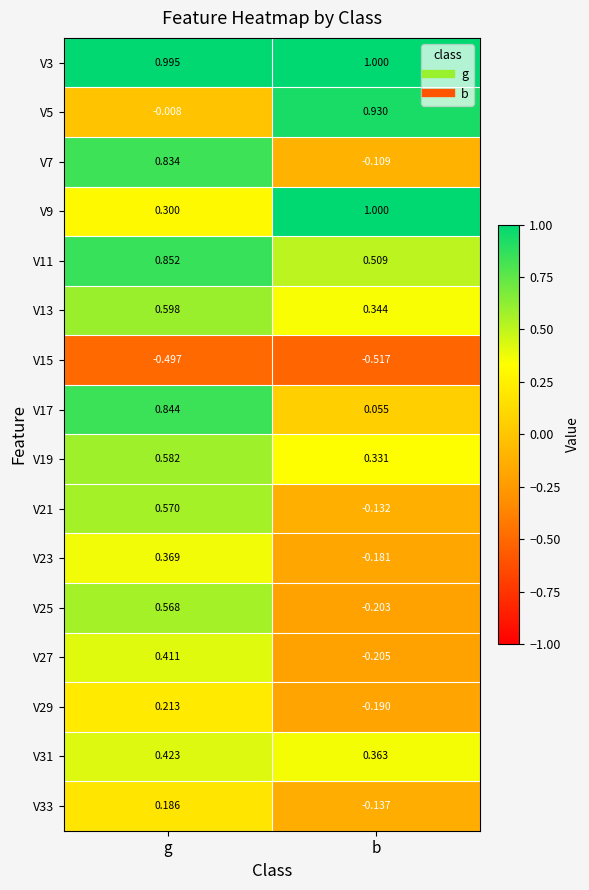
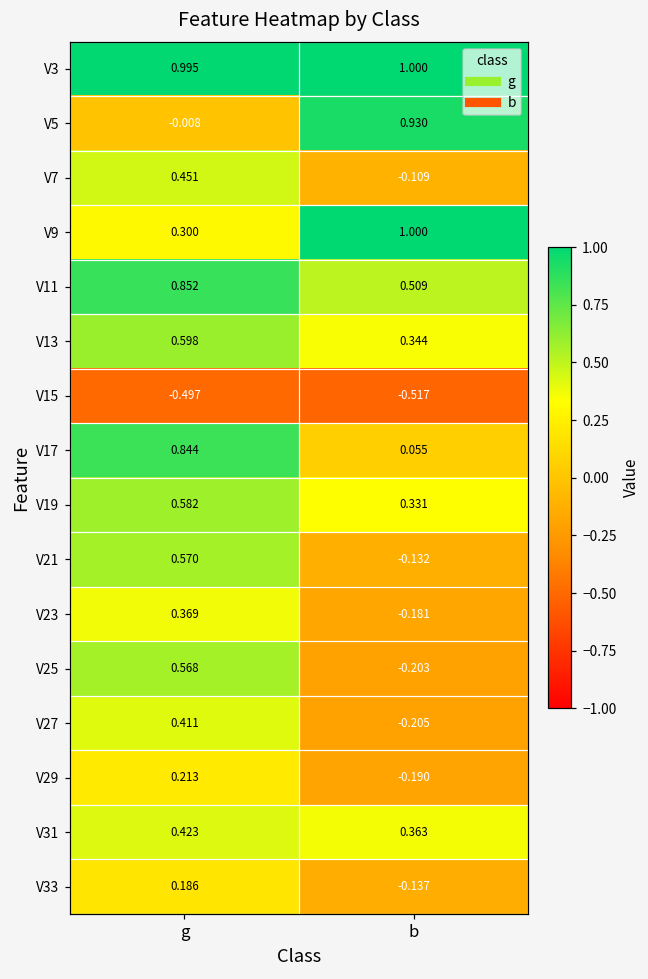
  {
    "V3": {
      "g": 0.995,
      "b": 1.000
    },
    "V5": {
      "g": -0.008,
      "b": 0.930
    },
    "V7": {
-     "g": 0.834,
+     "g": 0.451,
      "b": -0.109
    },
    "V9": {
      "g": 0.300,
      "b": 1.000
    },
    "V11": {
      "g": 0.852,
      "b": 0.509
    },
    "V13": {
      "g": 0.598,
      "b": 0.344
    },
    "V15": {
      "g": -0.497,
      "b": -0.517
    },
    "V17": {
      "g": 0.844,
      "b": 0.055
    },
    "V19": {
      "g": 0.582,
      "b": 0.331
    },
    "V21": {
      "g": 0.570,
      "b": -0.132
    },
    "V23": {
      "g": 0.369,
      "b": -0.181
    },
    "V25": {
      "g": 0.568,
      "b": -0.203
    },
    "V27": {
      "g": 0.411,
      "b": -0.205
    },
    "V29": {
      "g": 0.213,
      "b": -0.190
    },
    "V31": {
      "g": 0.423,
      "b": 0.363
    },
    "V33": {
      "g": 0.186,
      "b": -0.137
    }
  }
